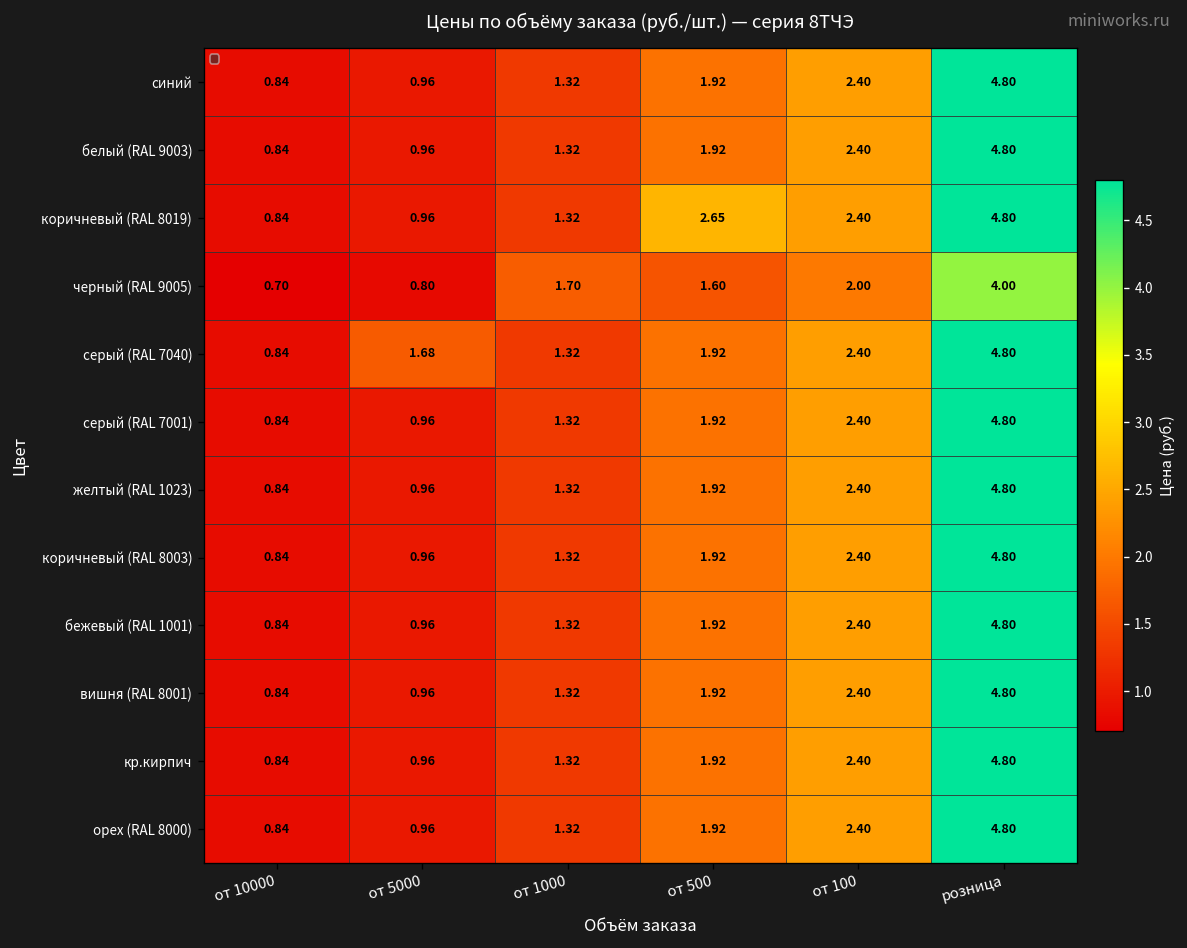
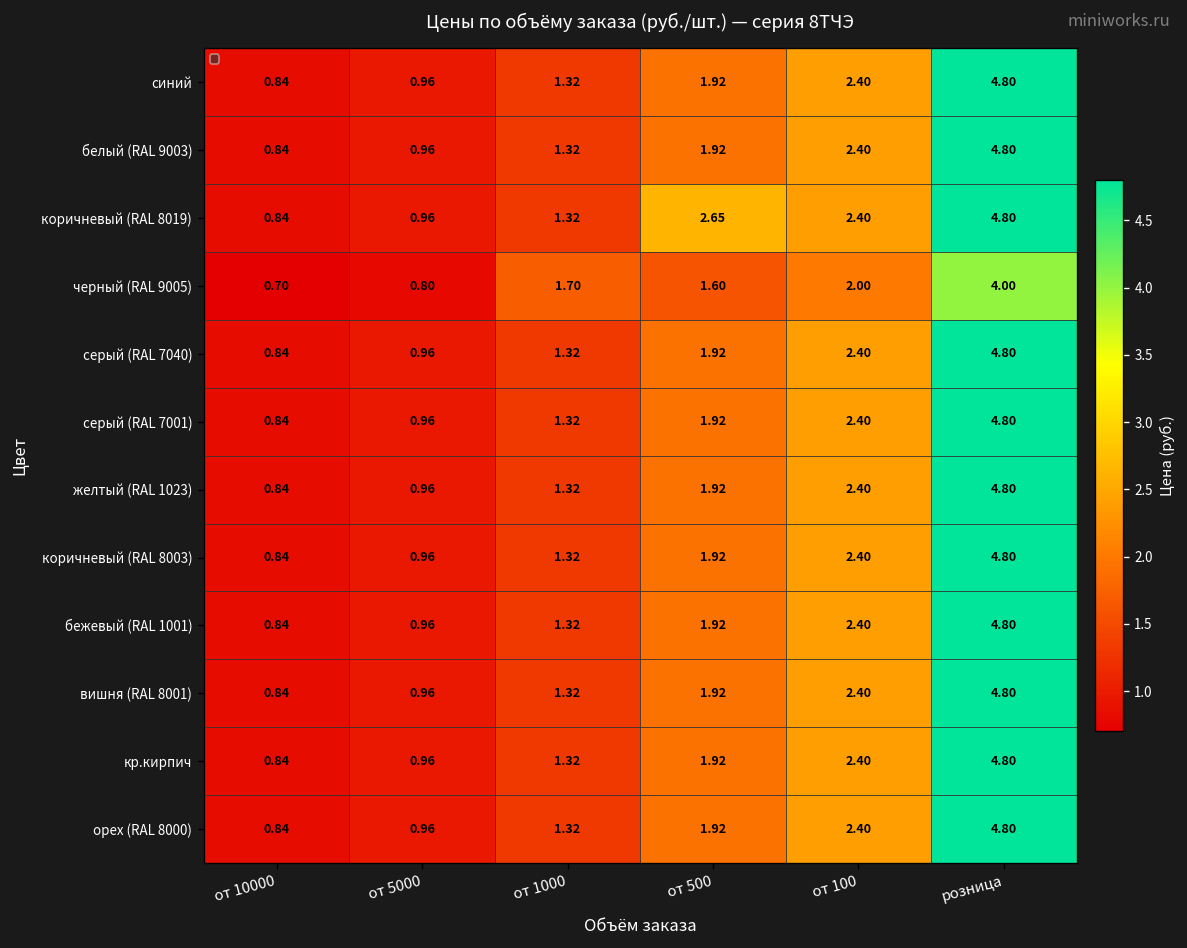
  {
    "синий": {
      "от 10000": 0.84,
      "от 5000": 0.96,
      "от 1000": 1.32,
      "от 500": 1.92,
      "от 100": 2.40,
      "розница": 4.80
    },
    "белый (RAL 9003)": {
      "от 10000": 0.84,
      "от 5000": 0.96,
      "от 1000": 1.32,
      "от 500": 1.92,
      "от 100": 2.40,
      "розница": 4.80
    },
    "коричневый (RAL 8019)": {
      "от 10000": 0.84,
      "от 5000": 0.96,
      "от 1000": 1.32,
      "от 500": 2.65,
      "от 100": 2.40,
      "розница": 4.80
    },
    "черный (RAL 9005)": {
      "от 10000": 0.70,
      "от 5000": 0.80,
      "от 1000": 1.70,
      "от 500": 1.60,
      "от 100": 2.00,
      "розница": 4.00
    },
    "серый (RAL 7040)": {
      "от 10000": 0.84,
-     "от 5000": 1.68,
+     "от 5000": 0.96,
      "от 1000": 1.32,
      "от 500": 1.92,
      "от 100": 2.40,
      "розница": 4.80
    },
    "серый (RAL 7001)": {
      "от 10000": 0.84,
      "от 5000": 0.96,
      "от 1000": 1.32,
      "от 500": 1.92,
      "от 100": 2.40,
      "розница": 4.80
    },
    "желтый (RAL 1023)": {
      "от 10000": 0.84,
      "от 5000": 0.96,
      "от 1000": 1.32,
      "от 500": 1.92,
      "от 100": 2.40,
      "розница": 4.80
    },
    "коричневый (RAL 8003)": {
      "от 10000": 0.84,
      "от 5000": 0.96,
      "от 1000": 1.32,
      "от 500": 1.92,
      "от 100": 2.40,
      "розница": 4.80
    },
    "бежевый (RAL 1001)": {
      "от 10000": 0.84,
      "от 5000": 0.96,
      "от 1000": 1.32,
      "от 500": 1.92,
      "от 100": 2.40,
      "розница": 4.80
    },
    "вишня (RAL 8001)": {
      "от 10000": 0.84,
      "от 5000": 0.96,
      "от 1000": 1.32,
      "от 500": 1.92,
      "от 100": 2.40,
      "розница": 4.80
    },
    "кр.кирпич": {
      "от 10000": 0.84,
      "от 5000": 0.96,
      "от 1000": 1.32,
      "от 500": 1.92,
      "от 100": 2.40,
      "розница": 4.80
    },
    "орех (RAL 8000)": {
      "от 10000": 0.84,
      "от 5000": 0.96,
      "от 1000": 1.32,
      "от 500": 1.92,
      "от 100": 2.40,
      "розница": 4.80
    }
  }
